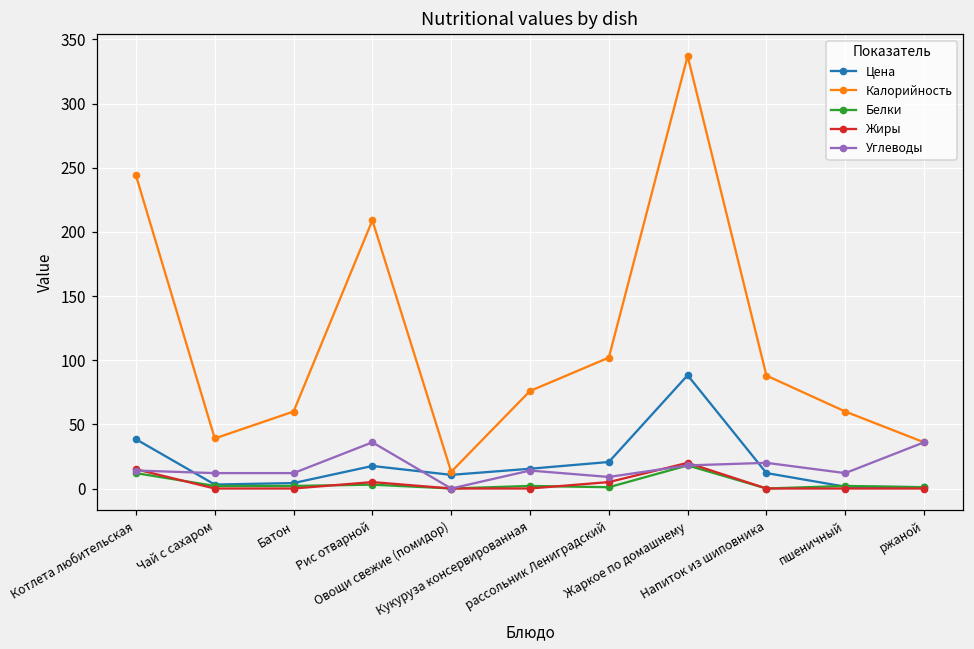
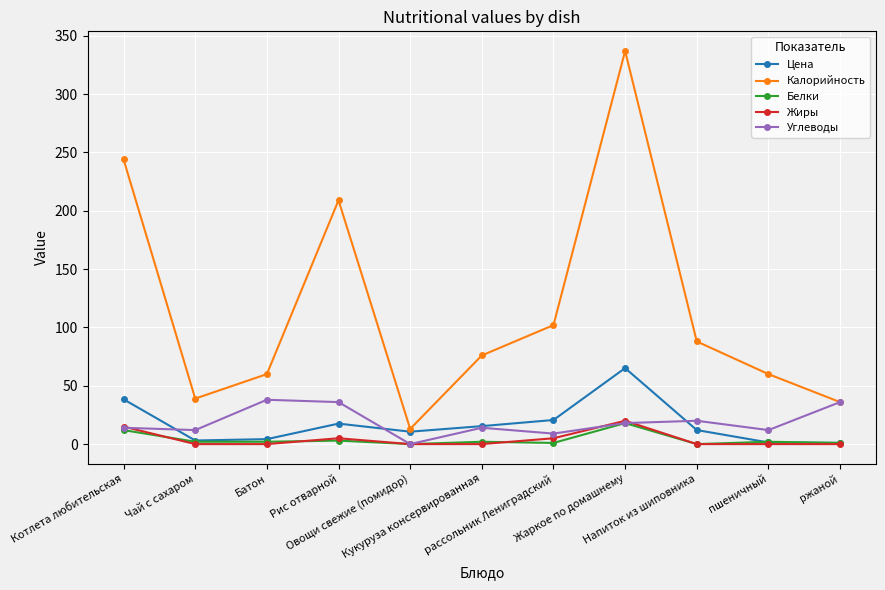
  {
    "Цена": {
      "Котлета любительская": 38,
      "Батон": 4,
      "Рис отварной": 18,
      "Овощи свежие (помидор)": 11,
      "рассольник Лениградский": 21,
-     "Жаркое по домашнему": 88,
+     "Жаркое по домашнему": 65,
      "Напиток из шиповника": 12
    },
    "Калорийность": {
      "Котлета любительская": 244,
      "Чай с сахаром": 39,
      "Батон": 60,
      "Рис отварной": 209,
      "Овощи свежие (помидор)": 13,
      "Кукуруза консервированная": 76,
      "рассольник Лениградский": 102,
      "Жаркое по домашнему": 337,
      "Напиток из шиповника": 88,
      "пшеничный": 60
    },
    "Белки": {
      "рассольник Лениградский": 1
    },
    "Жиры": {
      "рассольник Лениградский": 5
    },
    "Углеводы": {
      "Чай с сахаром": 12,
-     "Батон": 12,
+     "Батон": 38,
      "Рис отварной": 36,
      "рассольник Лениградский": 9,
      "Напиток из шиповника": 20,
      "пшеничный": 12
    }
  }
